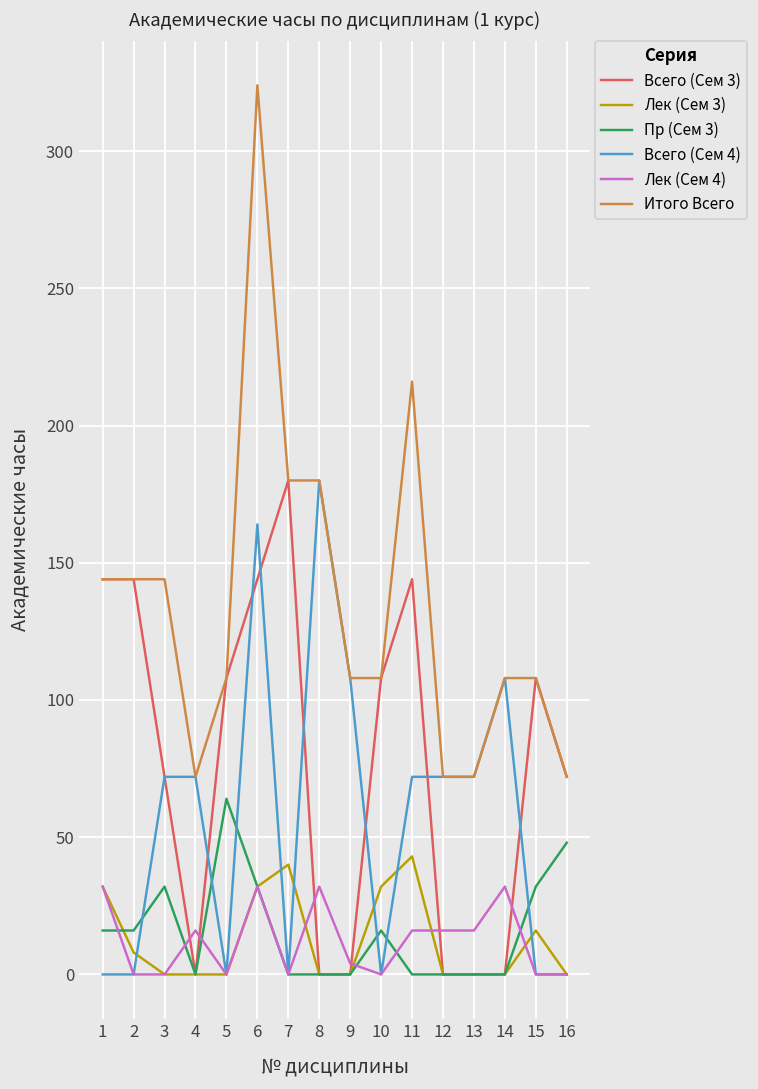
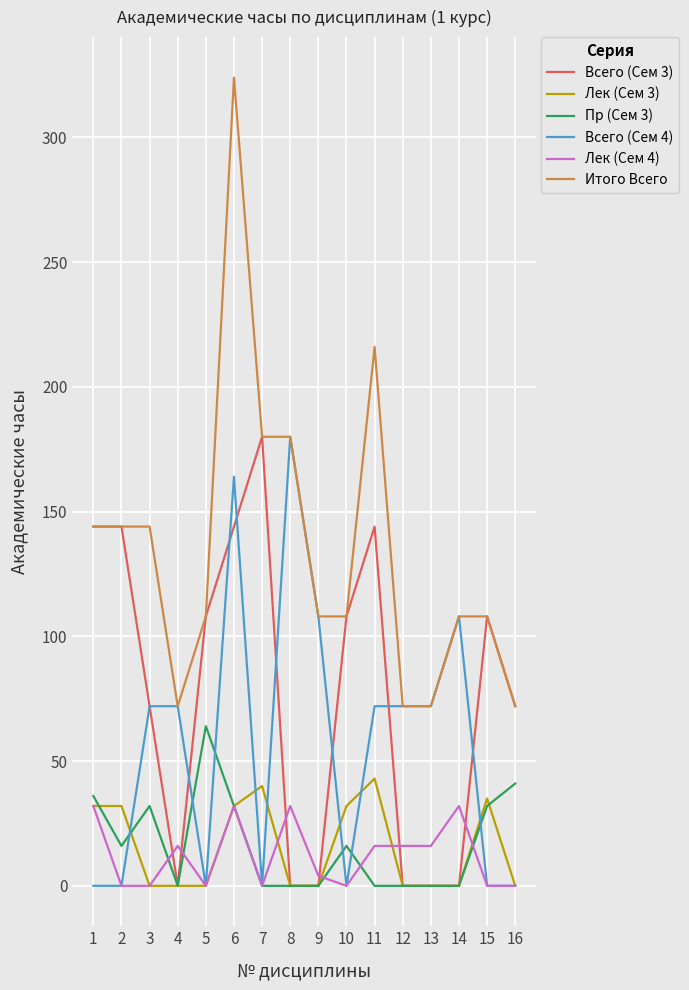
  {
    "Лек (Сем 3)": {
-     "2": 8,
+     "2": 32,
      "7": 40,
      "10": 32,
      "11": 43,
-     "15": 16
+     "15": 35
    },
    "Пр (Сем 3)": {
-     "1": 16,
+     "1": 36,
      "2": 16,
      "3": 32,
      "5": 64,
      "10": 16,
      "11": 0,
      "15": 32,
-     "16": 48
+     "16": 41
    },
    "Всего (Сем 4)": {
      "1": 0,
      "6": 164,
      "11": 72
    },
    "Лек (Сем 4)": {
      "4": 16,
      "8": 32,
      "9": 4,
      "11": 16,
      "12": 16,
      "13": 16,
      "14": 32
    }
  }
